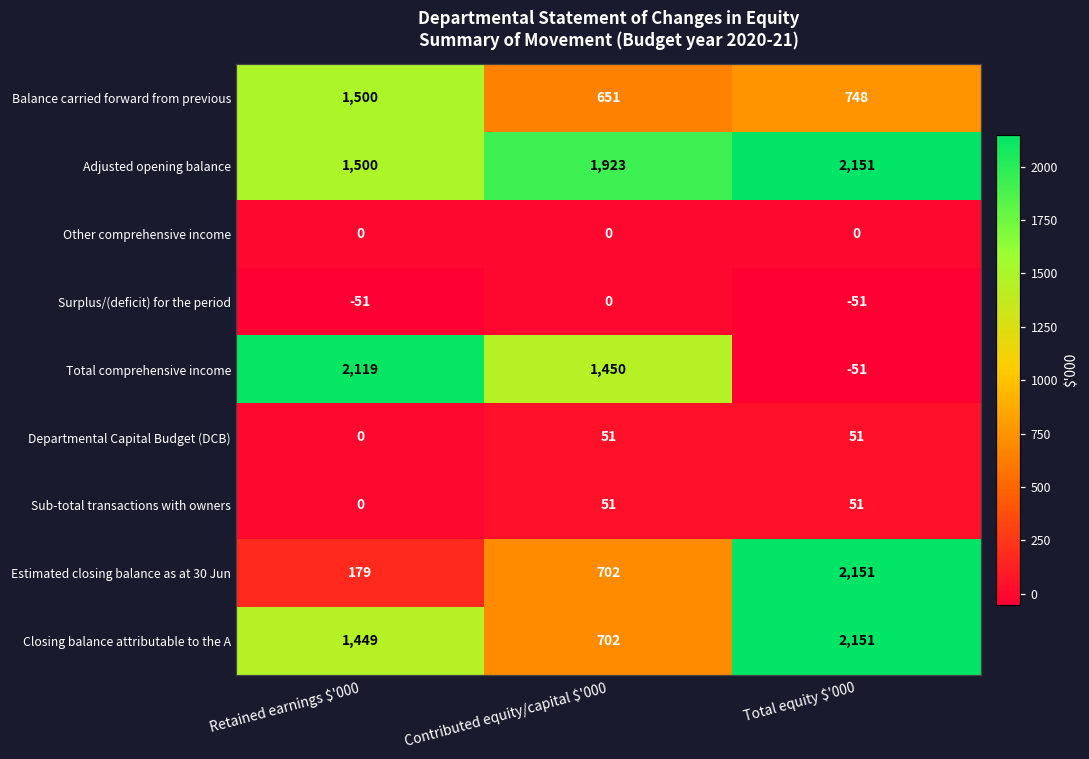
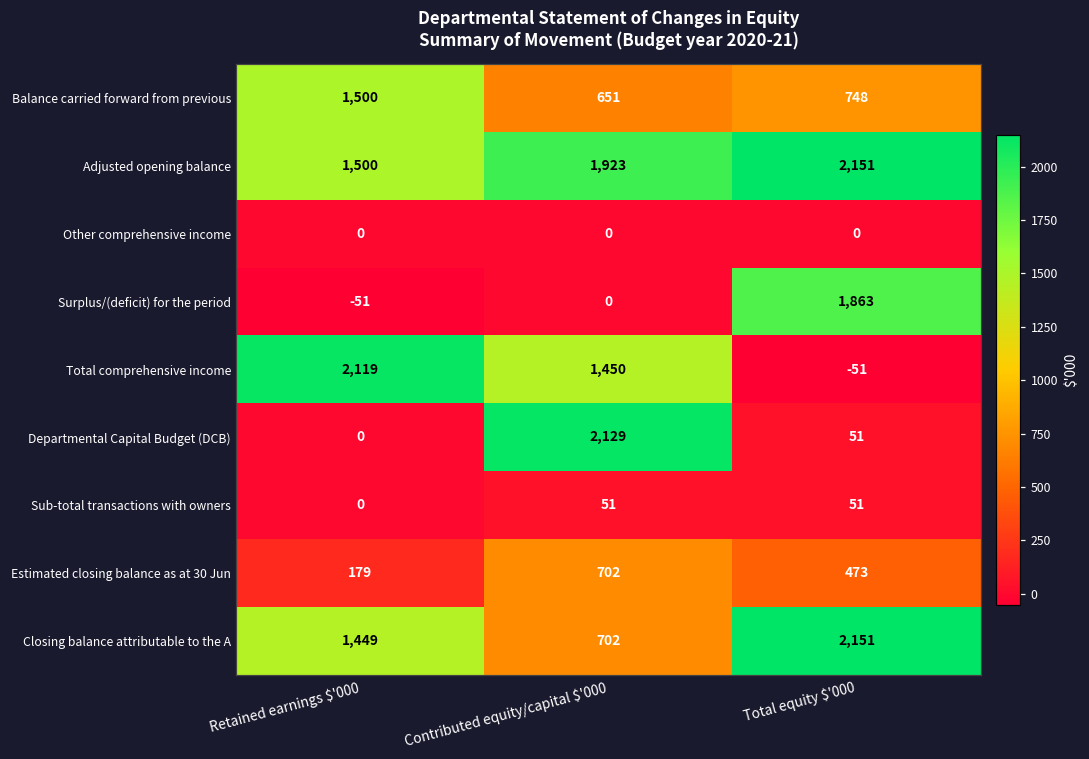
  {
    "Balance carried forward from previous": {
      "Retained earnings $'000": "1,500",
      "Contributed equity/capital $'000": "651",
      "Total equity $'000": "748"
    },
    "Adjusted opening balance": {
      "Retained earnings $'000": "1,500",
      "Contributed equity/capital $'000": "1,923",
      "Total equity $'000": "2,151"
    },
    "Other comprehensive income": {
      "Retained earnings $'000": "0",
      "Contributed equity/capital $'000": "0",
      "Total equity $'000": "0"
    },
    "Surplus/(deficit) for the period": {
      "Retained earnings $'000": "-51",
      "Contributed equity/capital $'000": "0",
-     "Total equity $'000": "-51"
+     "Total equity $'000": "1,863"
    },
    "Total comprehensive income": {
      "Retained earnings $'000": "2,119",
      "Contributed equity/capital $'000": "1,450",
      "Total equity $'000": "-51"
    },
    "Departmental Capital Budget (DCB)": {
      "Retained earnings $'000": "0",
-     "Contributed equity/capital $'000": "51",
+     "Contributed equity/capital $'000": "2,129",
      "Total equity $'000": "51"
    },
    "Sub-total transactions with owners": {
      "Retained earnings $'000": "0",
      "Contributed equity/capital $'000": "51",
      "Total equity $'000": "51"
    },
    "Estimated closing balance as at 30 Jun": {
      "Retained earnings $'000": "179",
      "Contributed equity/capital $'000": "702",
-     "Total equity $'000": "2,151"
+     "Total equity $'000": "473"
    },
    "Closing balance attributable to the A": {
      "Retained earnings $'000": "1,449",
      "Contributed equity/capital $'000": "702",
      "Total equity $'000": "2,151"
    }
  }
